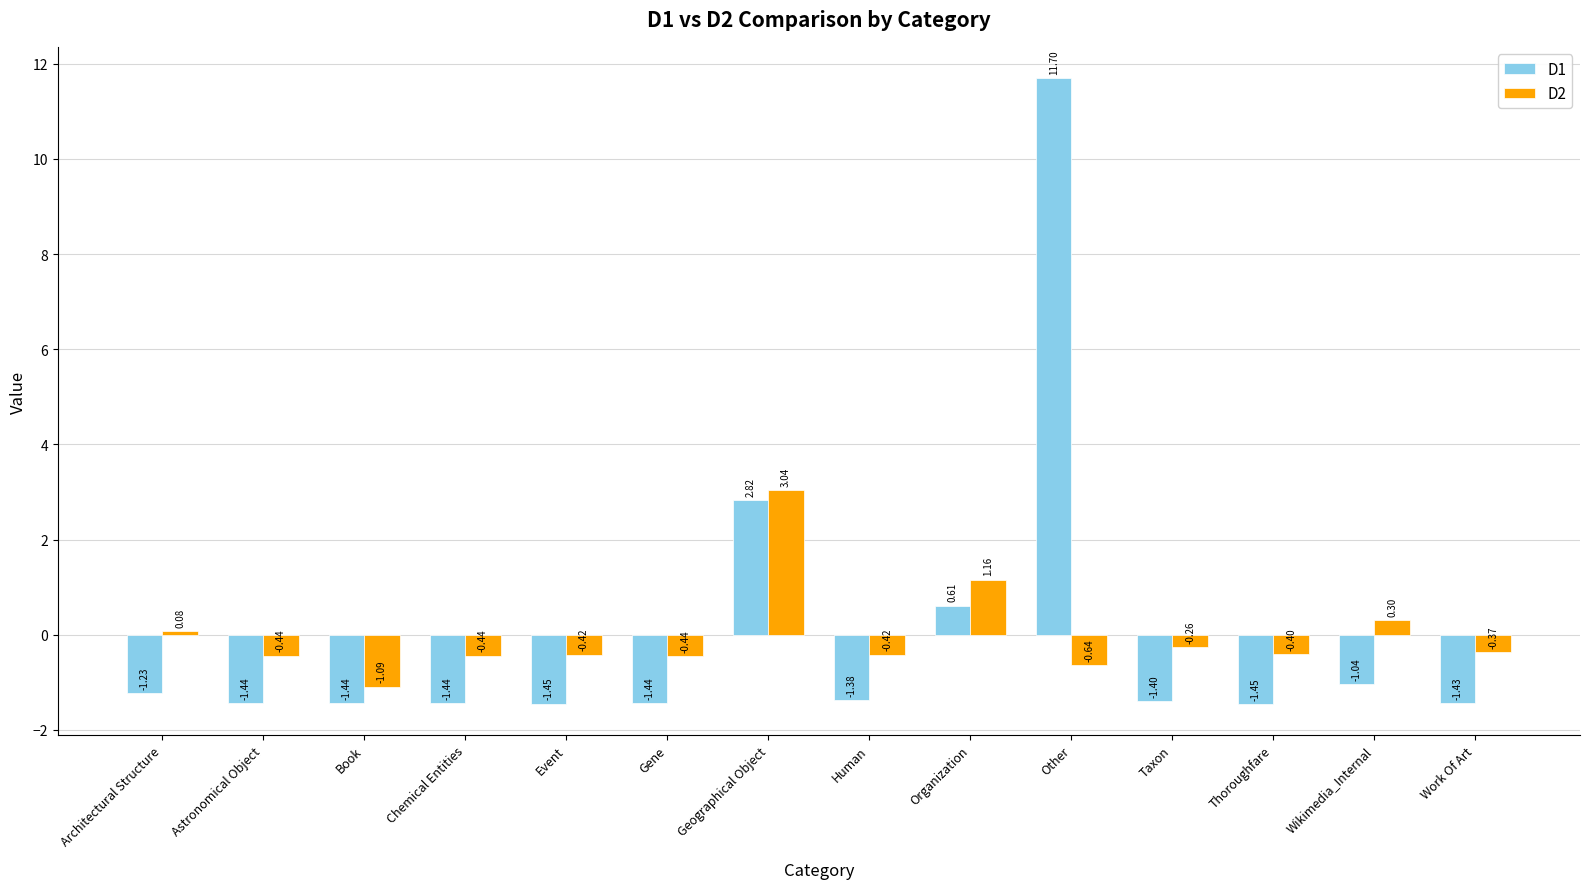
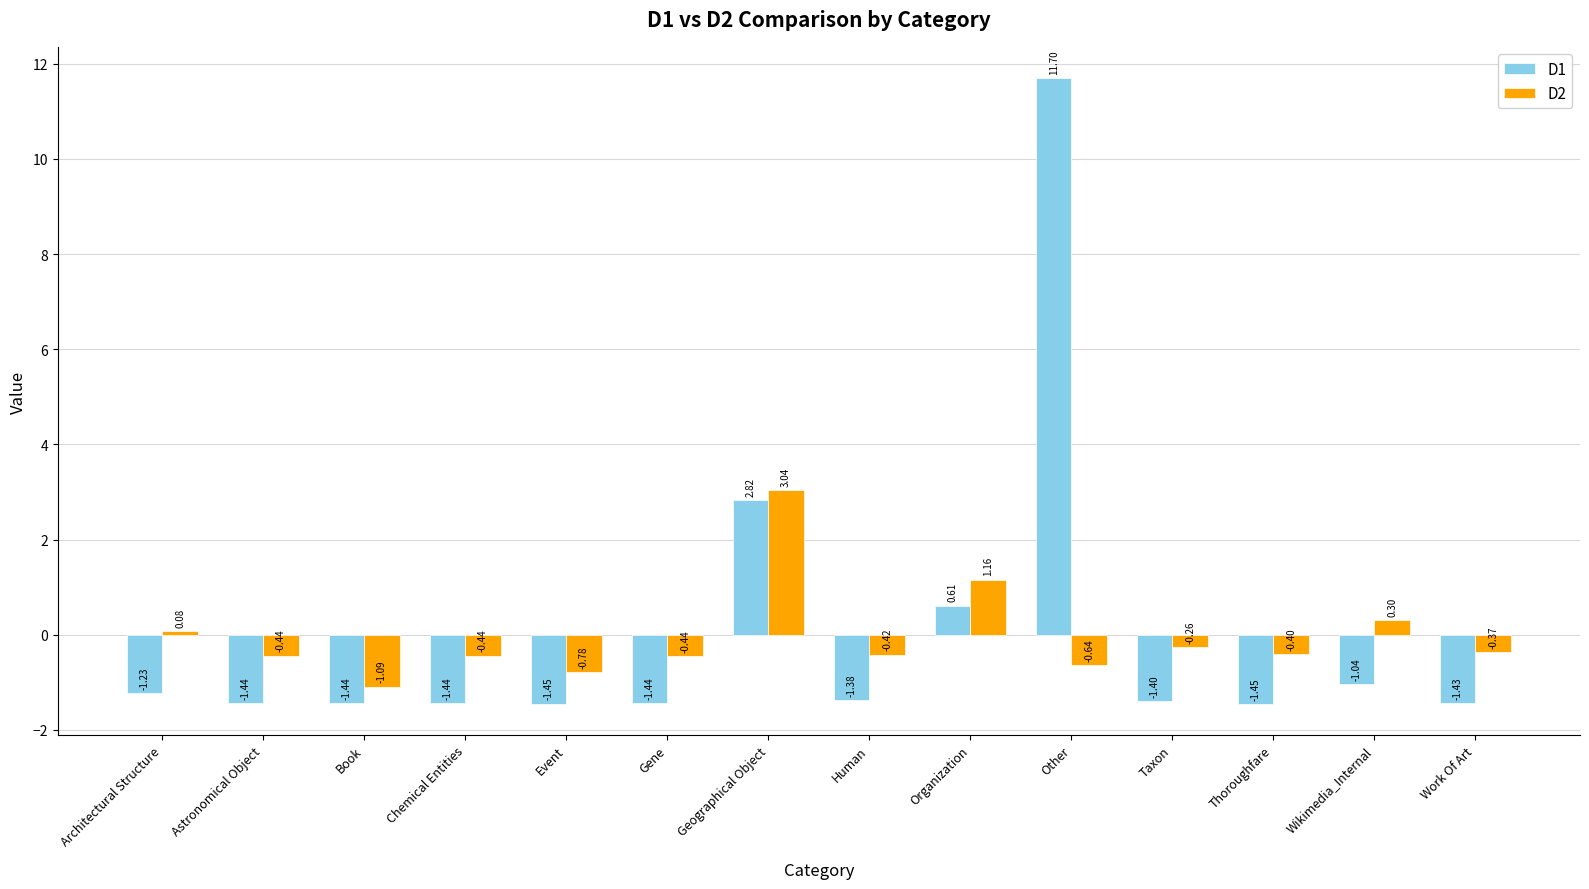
  {
    "D1": {
      "Architectural Structure": -1.23,
      "Astronomical Object": -1.44,
      "Book": -1.44,
      "Chemical Entities": -1.44,
      "Event": -1.45,
      "Gene": -1.44,
      "Geographical Object": 2.82,
      "Human": -1.38,
      "Organization": 0.61,
      "Other": 11.70,
      "Taxon": -1.40,
      "Thoroughfare": -1.45,
      "Wikimedia_Internal": -1.04,
      "Work Of Art": -1.43
    },
    "D2": {
      "Architectural Structure": 0.08,
      "Astronomical Object": -0.44,
      "Book": -1.09,
      "Chemical Entities": -0.44,
-     "Event": -0.42,
+     "Event": -0.78,
      "Gene": -0.44,
      "Geographical Object": 3.04,
      "Human": -0.42,
      "Organization": 1.16,
      "Other": -0.64,
      "Taxon": -0.26,
      "Thoroughfare": -0.40,
      "Wikimedia_Internal": 0.30,
      "Work Of Art": -0.37
    }
  }
